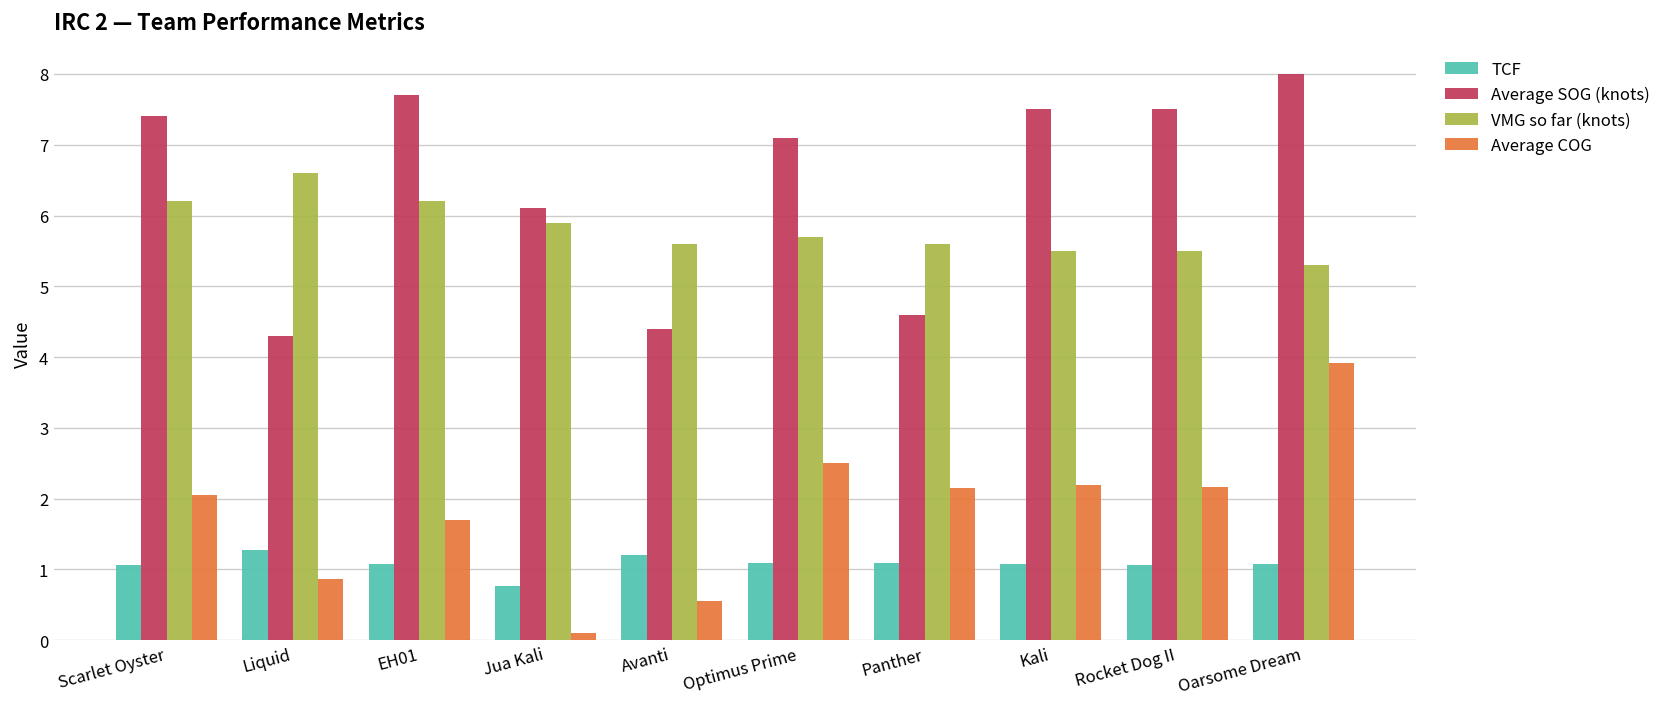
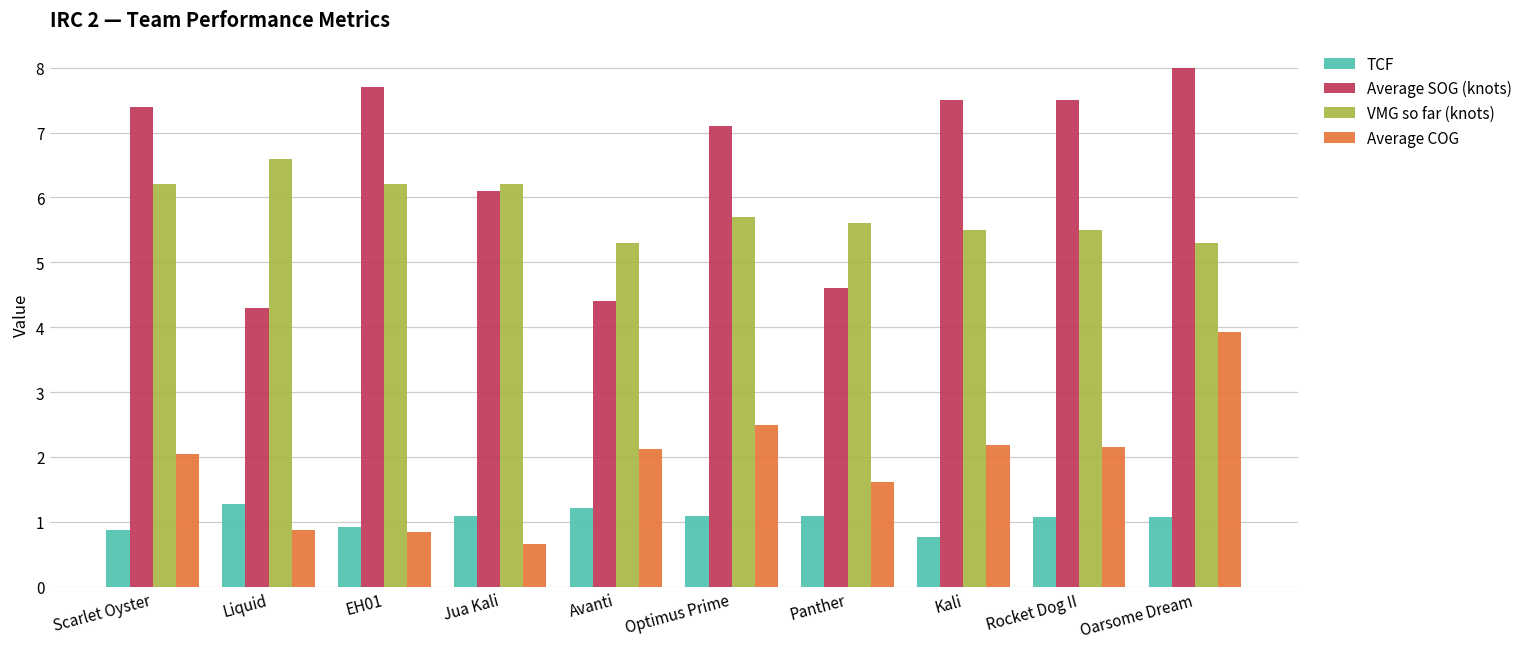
  {
    "TCF": {
-     "Scarlet Oyster": 1.1,
+     "Scarlet Oyster": 0.9,
      "Liquid": 1.3,
-     "EH01": 1.1,
-     "Jua Kali": 0.8,
+     "EH01": 0.9,
+     "Jua Kali": 1.1,
      "Avanti": 1.2,
      "Optimus Prime": 1.1,
      "Panther": 1.1,
-     "Kali": 1.1,
+     "Kali": 0.8,
      "Rocket Dog II": 1.1,
      "Oarsome Dream": 1.1
    },
    "Average SOG (knots)": {
      "Scarlet Oyster": 7.4,
      "Liquid": 4.3,
      "EH01": 7.7,
      "Jua Kali": 6.1,
      "Avanti": 4.4,
      "Optimus Prime": 7.1,
      "Panther": 4.6,
      "Kali": 7.5,
      "Rocket Dog II": 7.5,
      "Oarsome Dream": 8.0
    },
    "VMG so far (knots)": {
      "Scarlet Oyster": 6.2,
      "Liquid": 6.6,
      "EH01": 6.2,
-     "Jua Kali": 5.9,
-     "Avanti": 5.6,
+     "Jua Kali": 6.2,
+     "Avanti": 5.3,
      "Optimus Prime": 5.7,
      "Panther": 5.6,
      "Kali": 5.5,
      "Rocket Dog II": 5.5,
      "Oarsome Dream": 5.3
    },
    "Average COG": {
      "Scarlet Oyster": 2.1,
      "Liquid": 0.9,
-     "EH01": 1.7,
-     "Jua Kali": 0.1,
-     "Avanti": 0.6,
+     "EH01": 0.9,
+     "Jua Kali": 0.7,
+     "Avanti": 2.1,
      "Optimus Prime": 2.5,
-     "Panther": 2.2,
+     "Panther": 1.6,
      "Kali": 2.2,
      "Rocket Dog II": 2.2,
      "Oarsome Dream": 3.9
    }
  }
